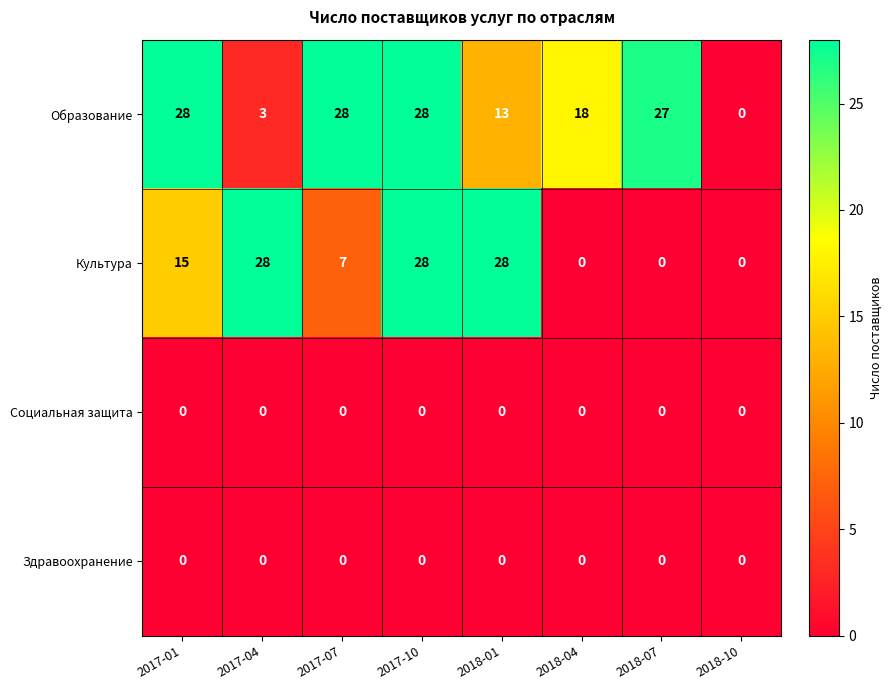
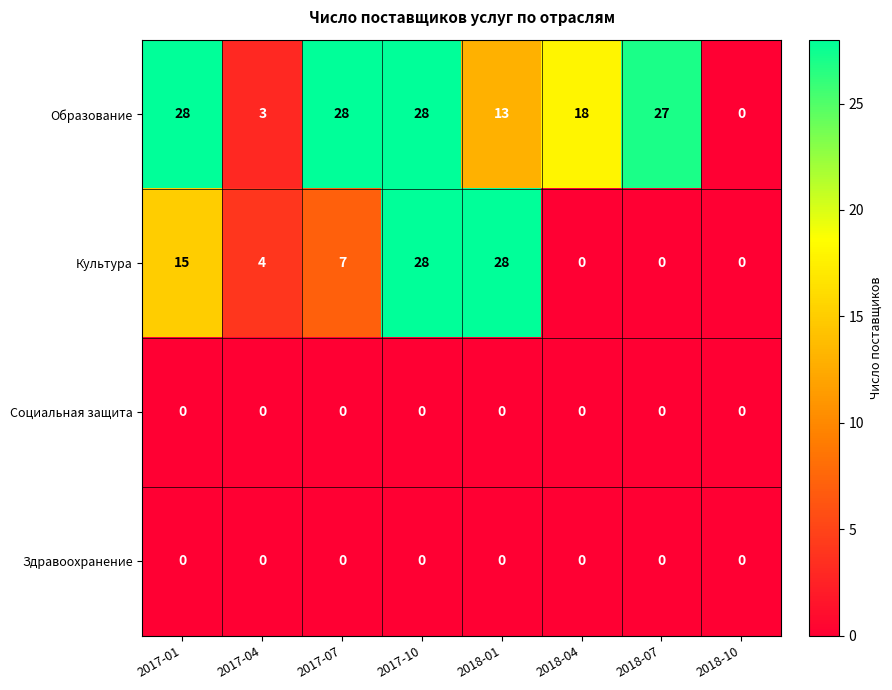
  {
    "Образование": {
      "2017-01": 28,
      "2017-04": 3,
      "2017-07": 28,
      "2017-10": 28,
      "2018-01": 13,
      "2018-04": 18,
      "2018-07": 27,
      "2018-10": 0
    },
    "Культура": {
      "2017-01": 15,
-     "2017-04": 28,
+     "2017-04": 4,
      "2017-07": 7,
      "2017-10": 28,
      "2018-01": 28,
      "2018-04": 0,
      "2018-07": 0,
      "2018-10": 0
    },
    "Социальная защита": {
      "2017-01": 0,
      "2017-04": 0,
      "2017-07": 0,
      "2017-10": 0,
      "2018-01": 0,
      "2018-04": 0,
      "2018-07": 0,
      "2018-10": 0
    },
    "Здравоохранение": {
      "2017-01": 0,
      "2017-04": 0,
      "2017-07": 0,
      "2017-10": 0,
      "2018-01": 0,
      "2018-04": 0,
      "2018-07": 0,
      "2018-10": 0
    }
  }
